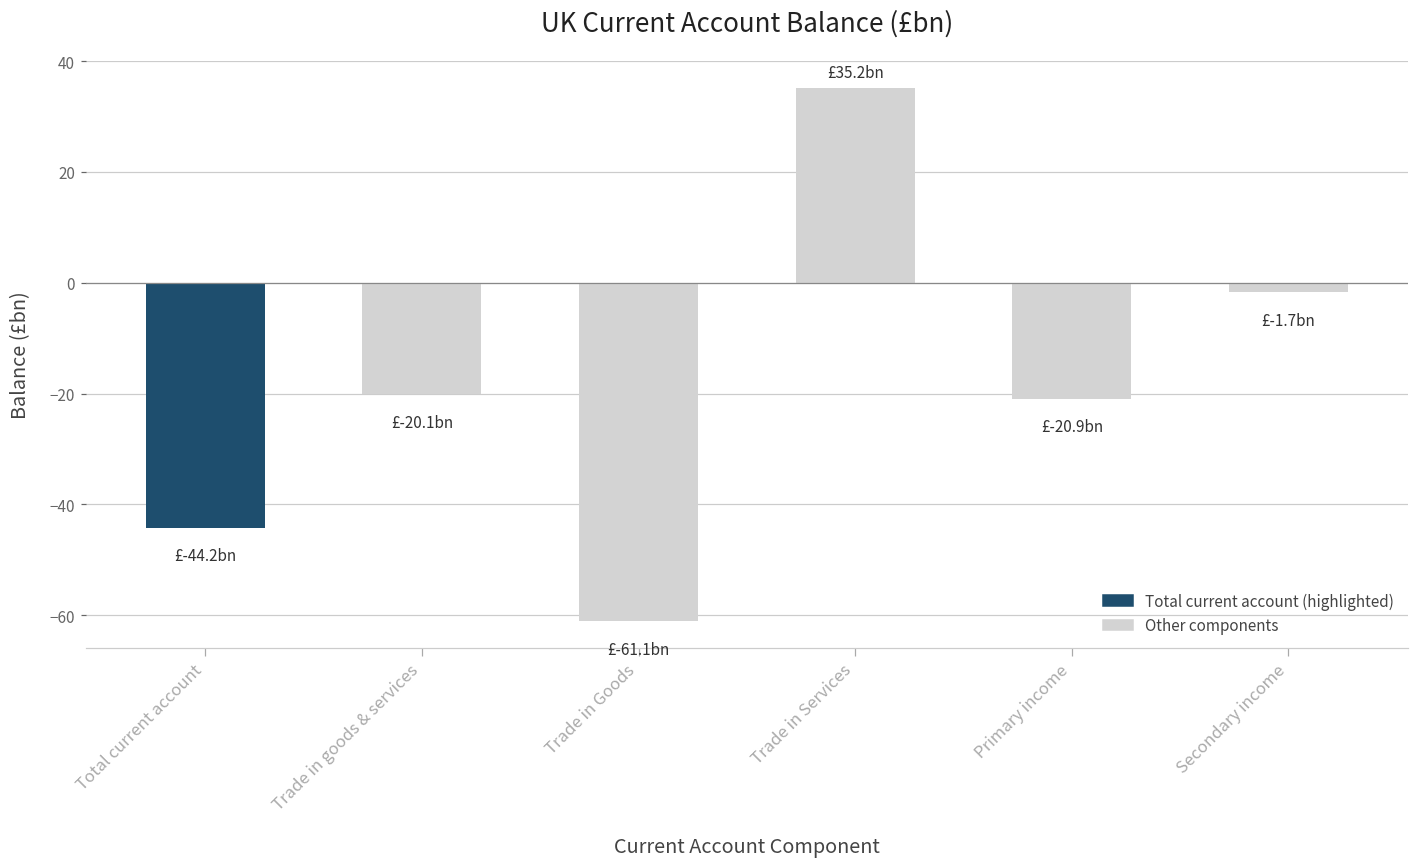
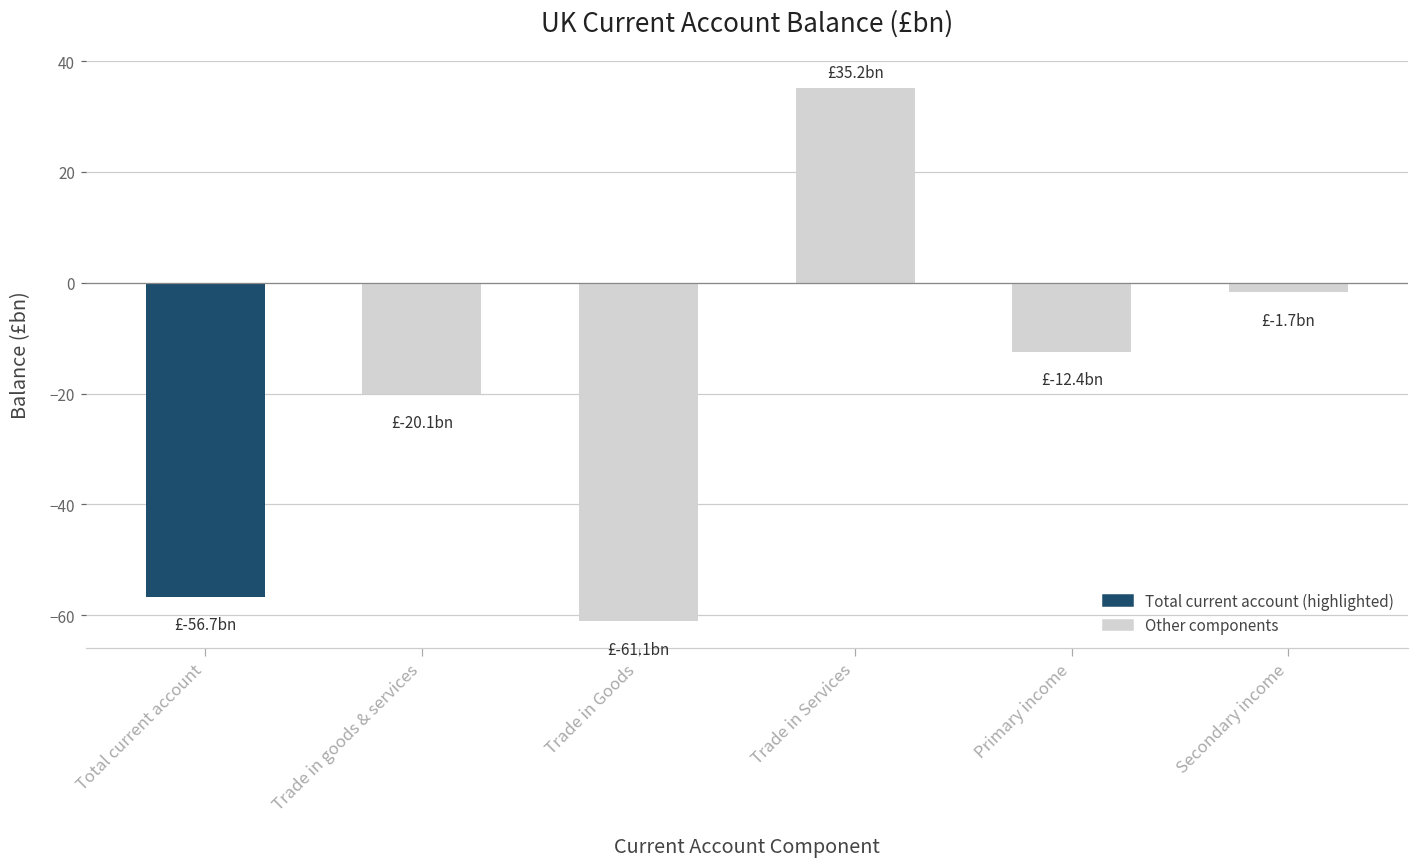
  {
-   "Total current account": "£-44.2",
+   "Total current account": "£-56.7",
    "Trade in goods & services": "£-20.1",
    "Trade in Goods": "£-61.1",
    "Trade in Services": "£35.2",
-   "Primary income": "£-20.9",
+   "Primary income": "£-12.4",
    "Secondary income": "£-1.7"
  }
